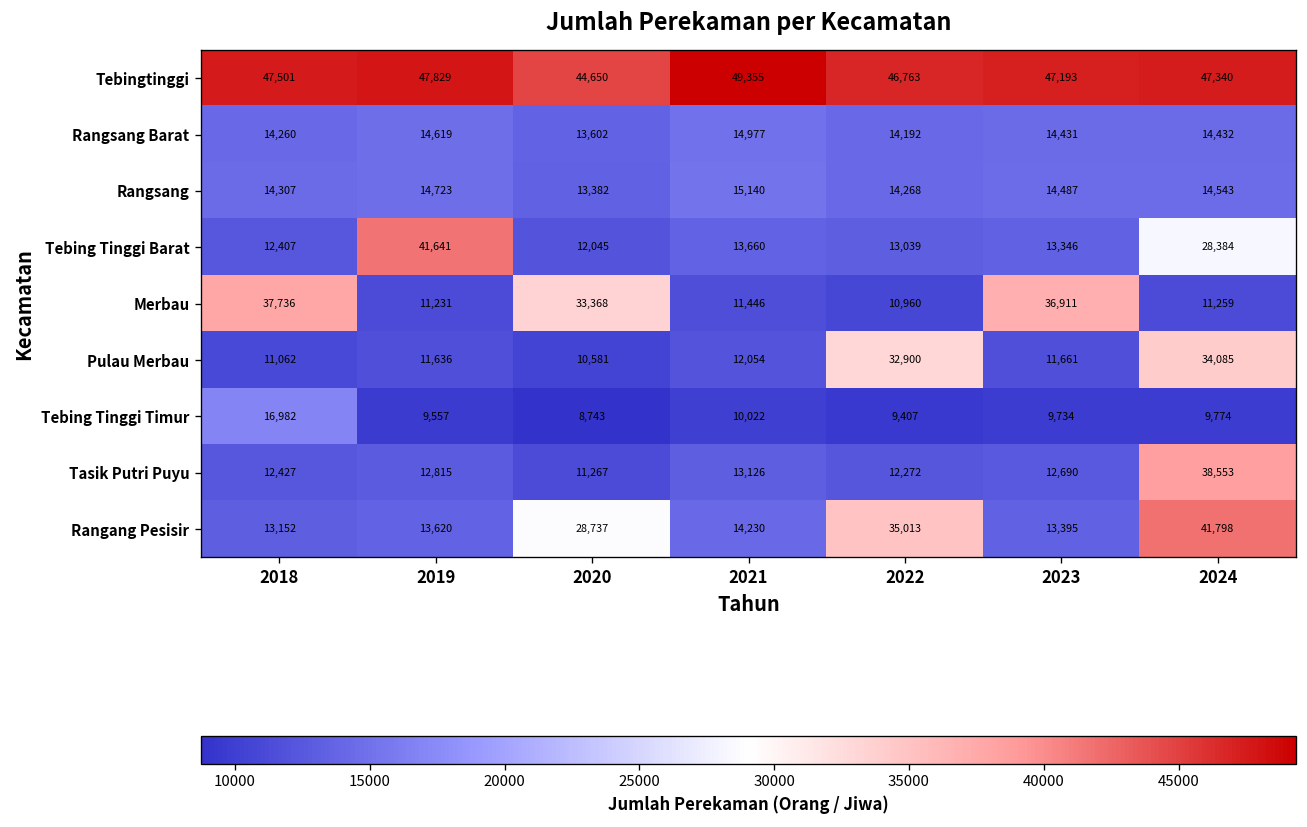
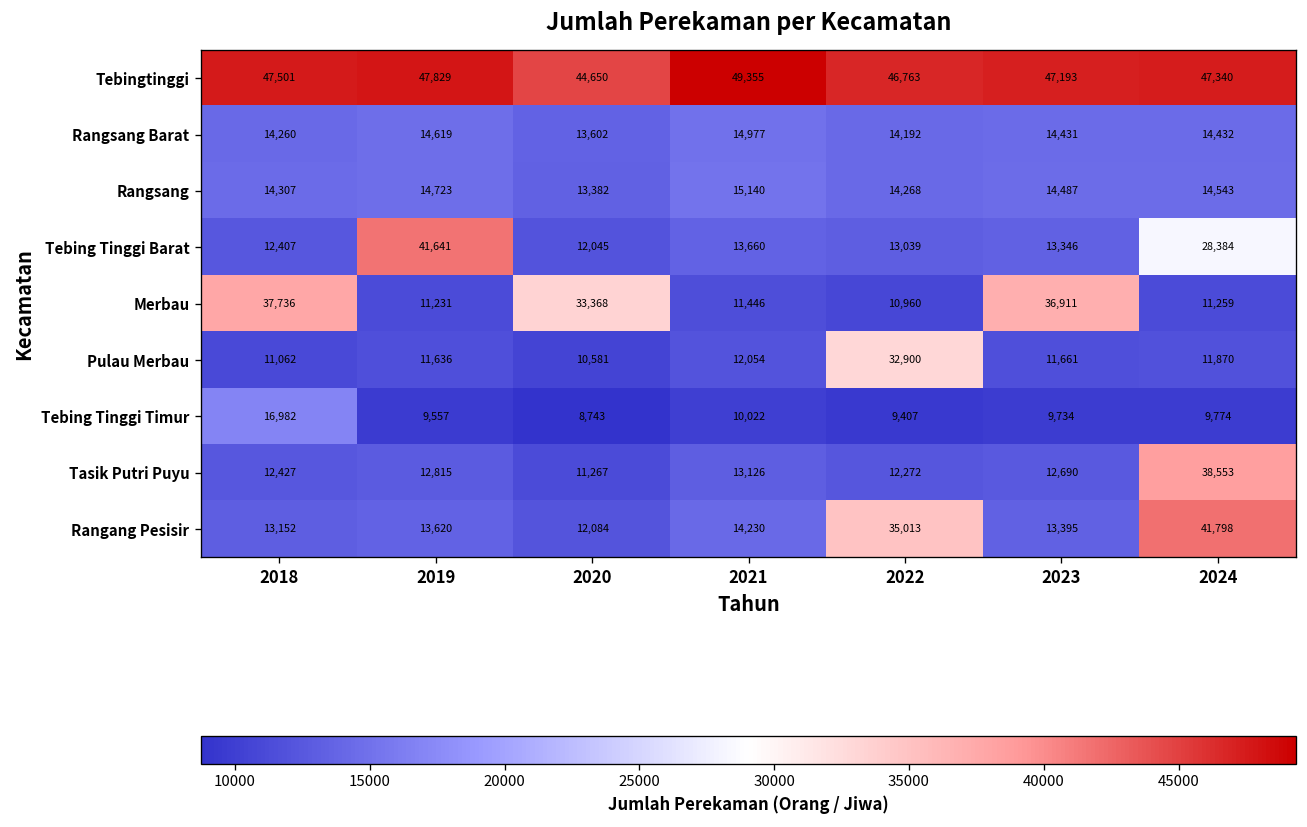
  {
    "Tebingtinggi": {
      "2018": "47,501",
      "2019": "47,829",
      "2020": "44,650",
      "2021": "49,355",
      "2022": "46,763",
      "2023": "47,193",
      "2024": "47,340"
    },
    "Rangsang Barat": {
      "2018": "14,260",
      "2019": "14,619",
      "2020": "13,602",
      "2021": "14,977",
      "2022": "14,192",
      "2023": "14,431",
      "2024": "14,432"
    },
    "Rangsang": {
      "2018": "14,307",
      "2019": "14,723",
      "2020": "13,382",
      "2021": "15,140",
      "2022": "14,268",
      "2023": "14,487",
      "2024": "14,543"
    },
    "Tebing Tinggi Barat": {
      "2018": "12,407",
      "2019": "41,641",
      "2020": "12,045",
      "2021": "13,660",
      "2022": "13,039",
      "2023": "13,346",
      "2024": "28,384"
    },
    "Merbau": {
      "2018": "37,736",
      "2019": "11,231",
      "2020": "33,368",
      "2021": "11,446",
      "2022": "10,960",
      "2023": "36,911",
      "2024": "11,259"
    },
    "Pulau Merbau": {
      "2018": "11,062",
      "2019": "11,636",
      "2020": "10,581",
      "2021": "12,054",
      "2022": "32,900",
      "2023": "11,661",
-     "2024": "34,085"
+     "2024": "11,870"
    },
    "Tebing Tinggi Timur": {
      "2018": "16,982",
      "2019": "9,557",
      "2020": "8,743",
      "2021": "10,022",
      "2022": "9,407",
      "2023": "9,734",
      "2024": "9,774"
    },
    "Tasik Putri Puyu": {
      "2018": "12,427",
      "2019": "12,815",
      "2020": "11,267",
      "2021": "13,126",
      "2022": "12,272",
      "2023": "12,690",
      "2024": "38,553"
    },
    "Rangang Pesisir": {
      "2018": "13,152",
      "2019": "13,620",
-     "2020": "28,737",
+     "2020": "12,084",
      "2021": "14,230",
      "2022": "35,013",
      "2023": "13,395",
      "2024": "41,798"
    }
  }
